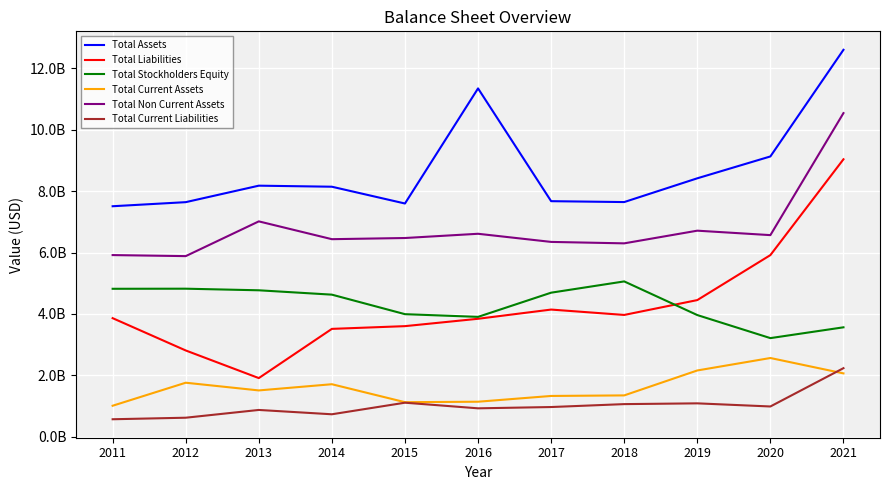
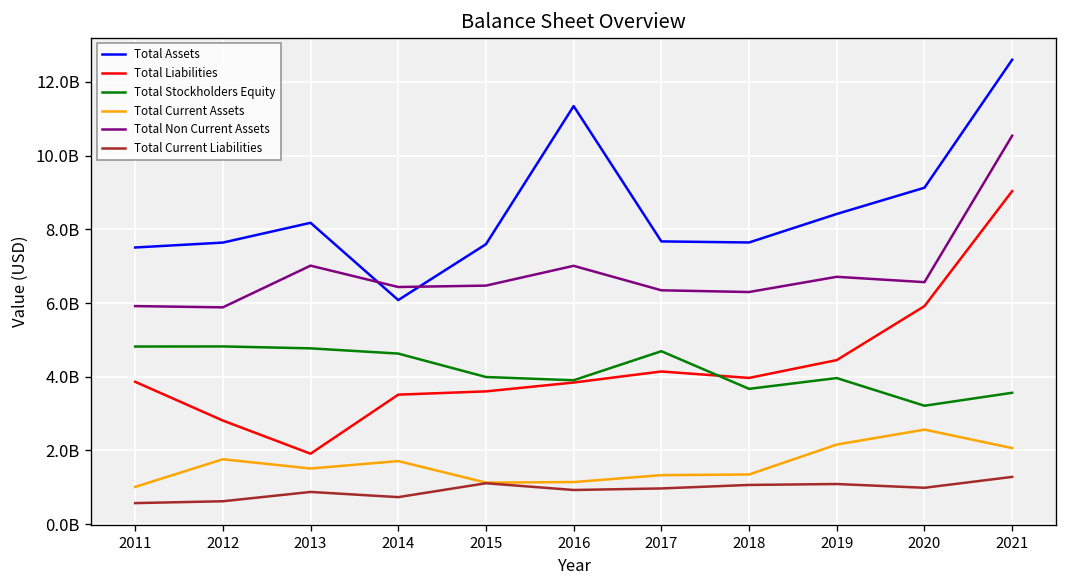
  {
    "Total Assets": {
      "2011": 7500000000,
      "2012": 7600000000,
      "2013": 8200000000,
-     "2014": 8100000000,
+     "2014": 6100000000,
      "2015": 7600000000,
      "2016": 11300000000,
      "2017": 7700000000,
      "2018": 7600000000,
      "2019": 8400000000,
      "2020": 9100000000,
      "2021": 12600000000
    },
    "Total Liabilities": {
      "2011": 3900000000,
      "2012": 2800000000,
      "2013": 1900000000,
      "2014": 3500000000,
      "2015": 3600000000,
      "2017": 4100000000,
      "2018": 4000000000,
      "2019": 4500000000,
      "2020": 5900000000,
      "2021": 9000000000
    },
    "Total Stockholders Equity": {
      "2011": 4800000000,
      "2012": 4800000000,
      "2013": 4800000000,
      "2014": 4600000000,
      "2015": 4000000000,
      "2017": 4700000000,
-     "2018": 5100000000,
+     "2018": 3700000000,
      "2019": 4000000000,
      "2020": 3200000000,
      "2021": 3600000000
    },
    "Total Current Assets": {
      "2011": 1000000000,
      "2012": 1800000000,
      "2013": 1500000000,
      "2014": 1700000000,
      "2016": 1100000000,
      "2017": 1300000000,
      "2018": 1300000000,
      "2019": 2200000000,
      "2020": 2600000000,
      "2021": 2100000000
    },
    "Total Non Current Assets": {
      "2011": 5900000000,
      "2012": 5900000000,
      "2013": 7000000000,
      "2014": 6400000000,
      "2015": 6500000000,
-     "2016": 6600000000,
+     "2016": 7000000000,
      "2017": 6300000000,
      "2018": 6300000000,
      "2019": 6700000000,
      "2020": 6600000000,
      "2021": 10500000000
    },
    "Total Current Liabilities": {
      "2011": 600000000,
      "2012": 600000000,
      "2013": 900000000,
      "2014": 700000000,
      "2016": 900000000,
      "2017": 1000000000,
      "2018": 1100000000,
      "2019": 1100000000,
      "2020": 1000000000,
-     "2021": 2200000000
+     "2021": 1300000000
    }
  }
